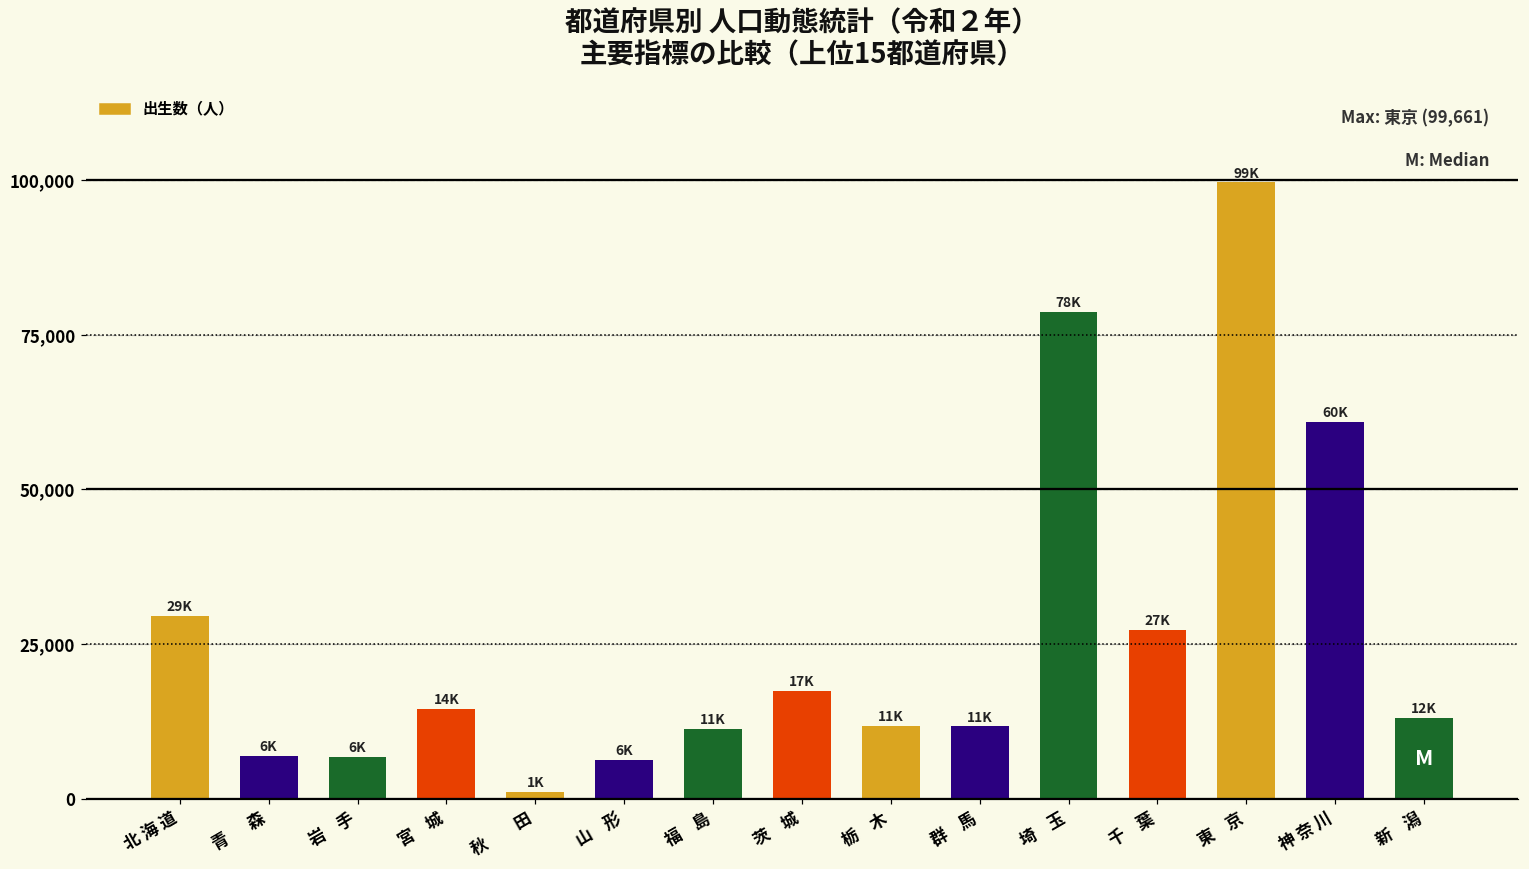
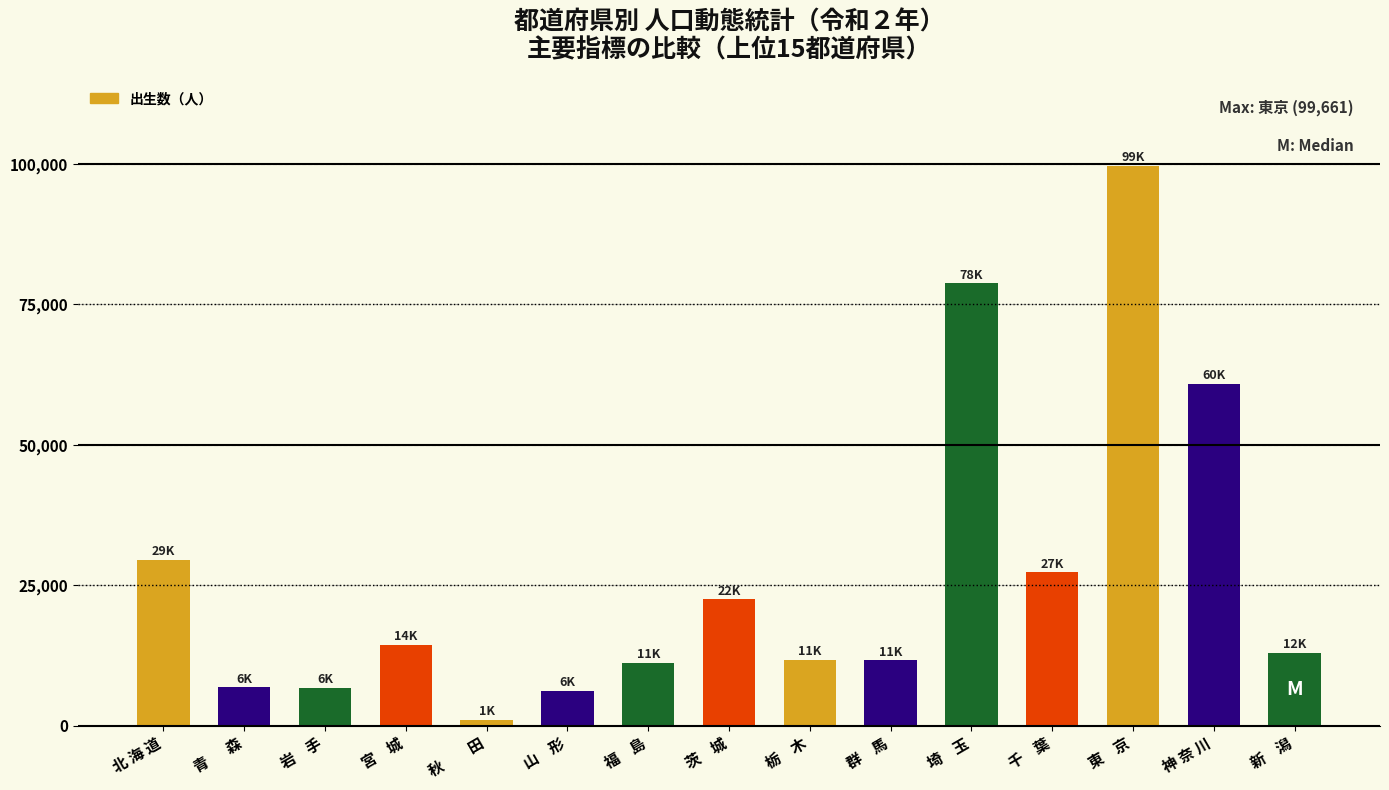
  {
    "宮 城": "14K",
    "秋 田": "1K",
    "山 形": "6K",
    "福 島": "11K",
-   "茨 城": "17K",
+   "茨 城": "22K",
    "千 葉": "27K"
  }
